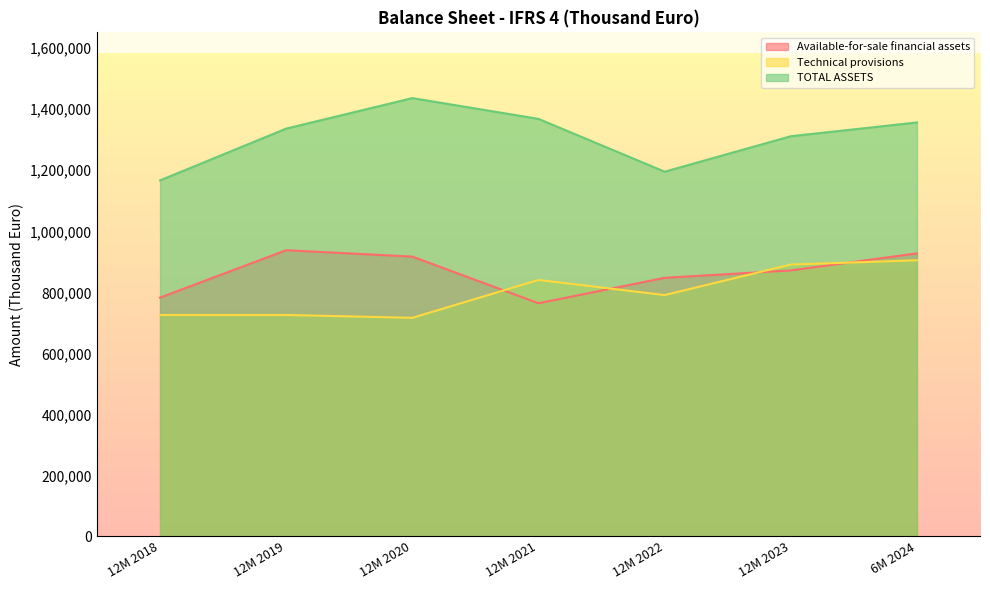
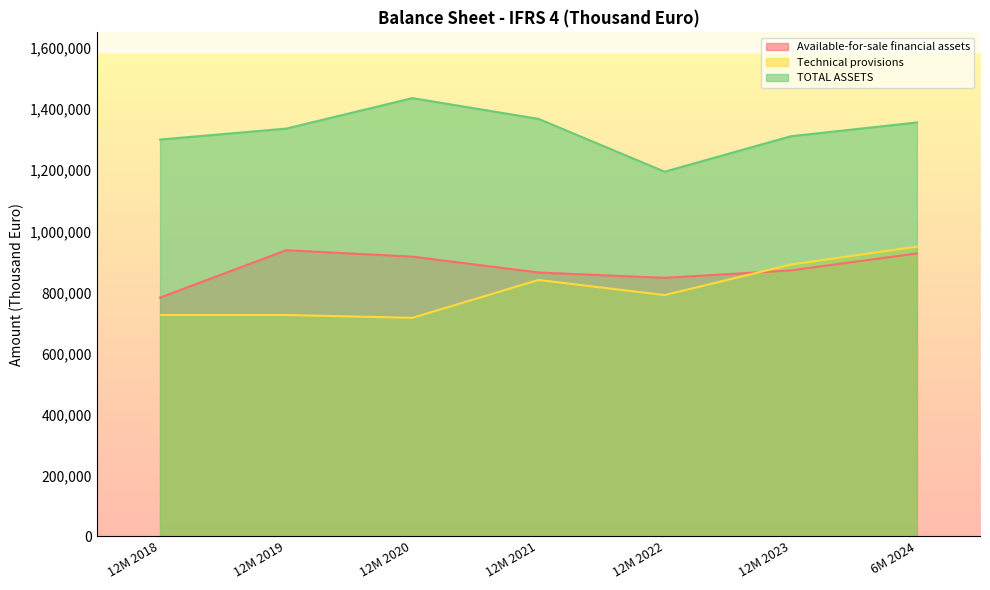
  {
    "Available-for-sale financial assets": {
      "12M 2018": "780,000",
      "12M 2019": "940,000",
      "12M 2020": "920,000",
-     "12M 2021": "760,000",
+     "12M 2021": "860,000",
      "12M 2022": "850,000",
      "12M 2023": "870,000",
      "6M 2024": "930,000"
    },
    "Technical provisions": {
      "12M 2018": "730,000",
      "12M 2019": "730,000",
      "12M 2020": "720,000",
      "12M 2021": "840,000",
      "12M 2022": "790,000",
      "12M 2023": "890,000",
-     "6M 2024": "910,000"
+     "6M 2024": "950,000"
    },
    "TOTAL ASSETS": {
-     "12M 2018": "1,170,000",
+     "12M 2018": "1,300,000",
      "12M 2019": "1,340,000",
      "12M 2020": "1,440,000",
      "12M 2021": "1,370,000",
      "12M 2022": "1,200,000",
      "12M 2023": "1,310,000",
      "6M 2024": "1,360,000"
    }
  }
